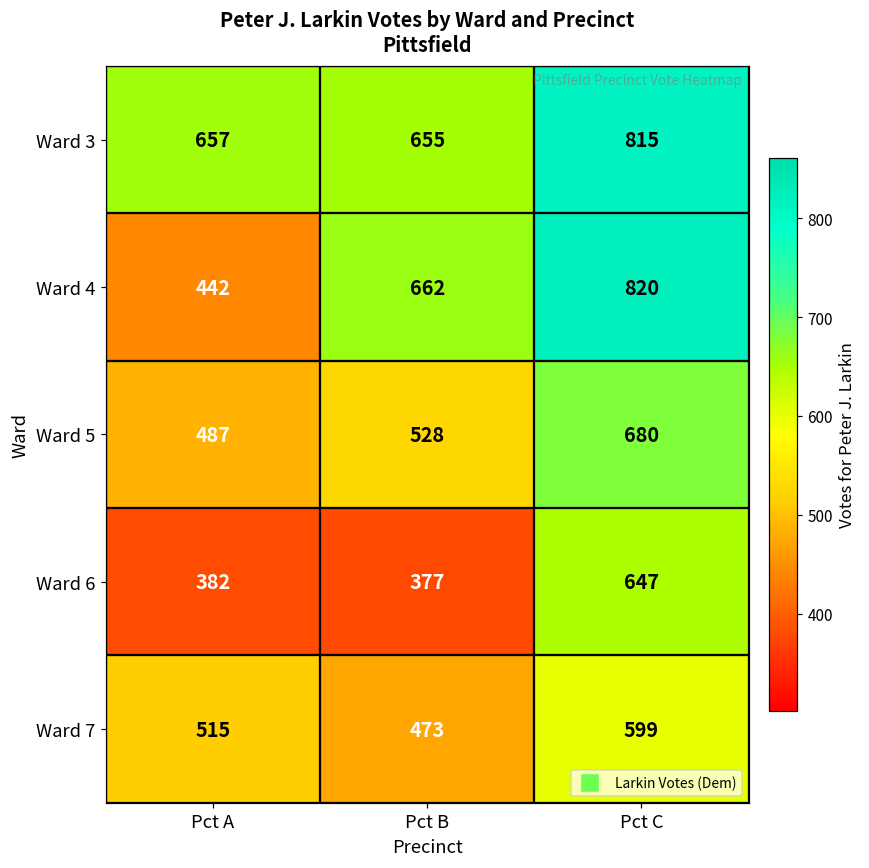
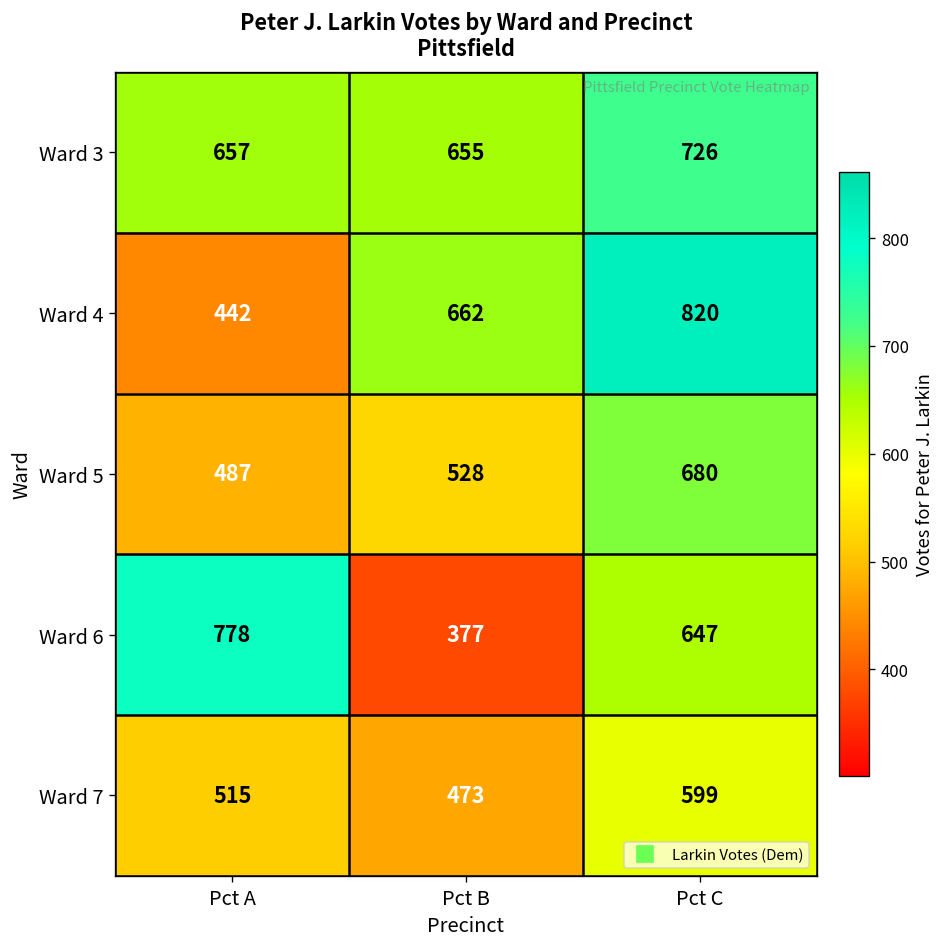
  {
    "Ward 3": {
      "Pct A": 657,
      "Pct B": 655,
-     "Pct C": 815
+     "Pct C": 726
    },
    "Ward 4": {
      "Pct A": 442,
      "Pct B": 662,
      "Pct C": 820
    },
    "Ward 5": {
      "Pct A": 487,
      "Pct B": 528,
      "Pct C": 680
    },
    "Ward 6": {
-     "Pct A": 382,
+     "Pct A": 778,
      "Pct B": 377,
      "Pct C": 647
    },
    "Ward 7": {
      "Pct A": 515,
      "Pct B": 473,
      "Pct C": 599
    }
  }
